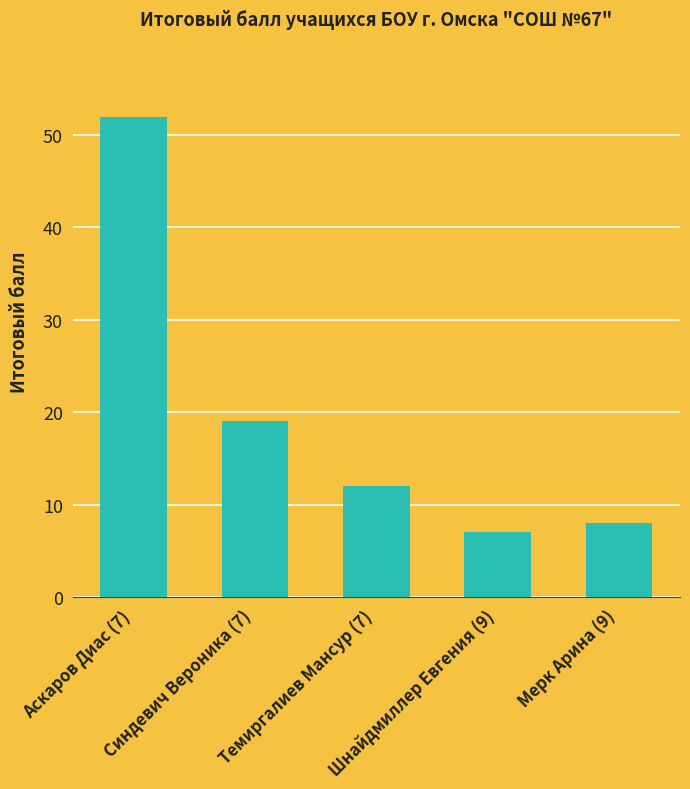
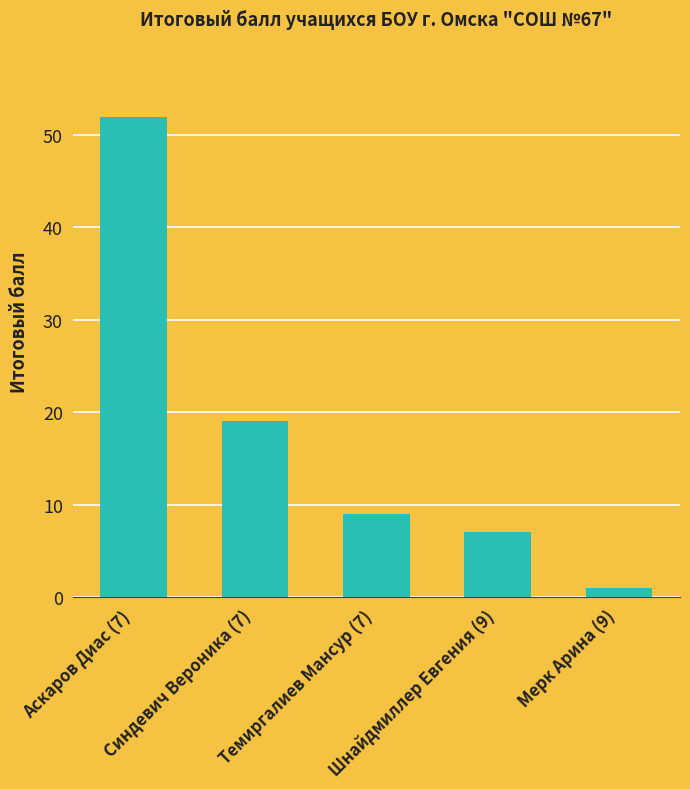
  {
    "Аскаров Диас (7)": 52,
    "Синдевич Вероника (7)": 19,
-   "Темиргалиев Мансур (7)": 12,
+   "Темиргалиев Мансур (7)": 9,
    "Шнайдмиллер Евгения (9)": 7,
-   "Мерк Арина (9)": 8
+   "Мерк Арина (9)": 1
  }
